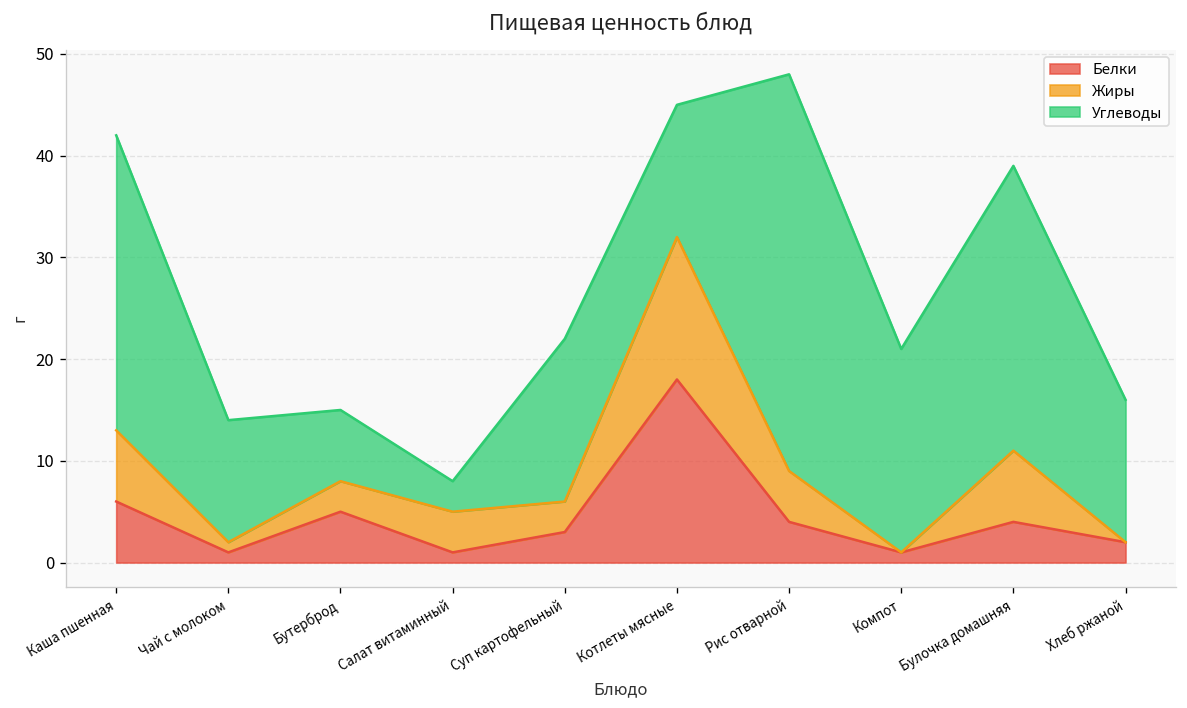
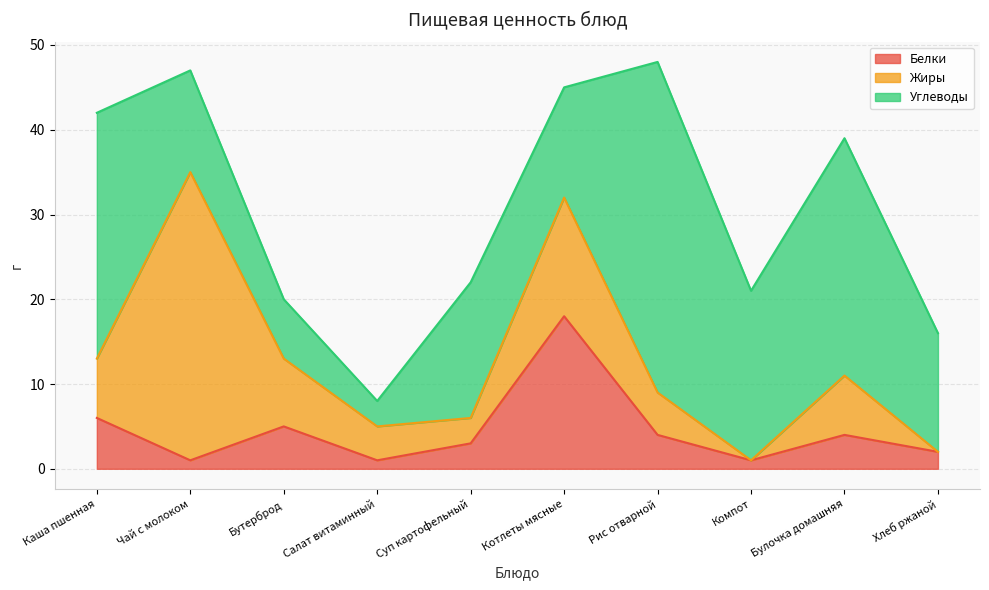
  {
    "Белки": {
      "Каша пшенная": 6,
      "Чай с молоком": 1,
      "Бутерброд": 5,
      "Салат витаминный": 1,
      "Суп картофельный": 3,
      "Котлеты мясные": 18,
      "Рис отварной": 4,
      "Булочка домашняя": 4
    },
    "Жиры": {
      "Каша пшенная": 7,
-     "Чай с молоком": 1,
-     "Бутерброд": 3,
+     "Чай с молоком": 34,
+     "Бутерброд": 8,
      "Салат витаминный": 4,
      "Суп картофельный": 3,
      "Котлеты мясные": 14,
      "Рис отварной": 5,
      "Булочка домашняя": 7
    },
    "Углеводы": {
      "Каша пшенная": 29,
      "Чай с молоком": 12,
      "Бутерброд": 7,
      "Салат витаминный": 3,
      "Суп картофельный": 16,
      "Котлеты мясные": 13,
      "Рис отварной": 39,
      "Компот": 20,
      "Булочка домашняя": 28,
      "Хлеб ржаной": 14
    }
  }
